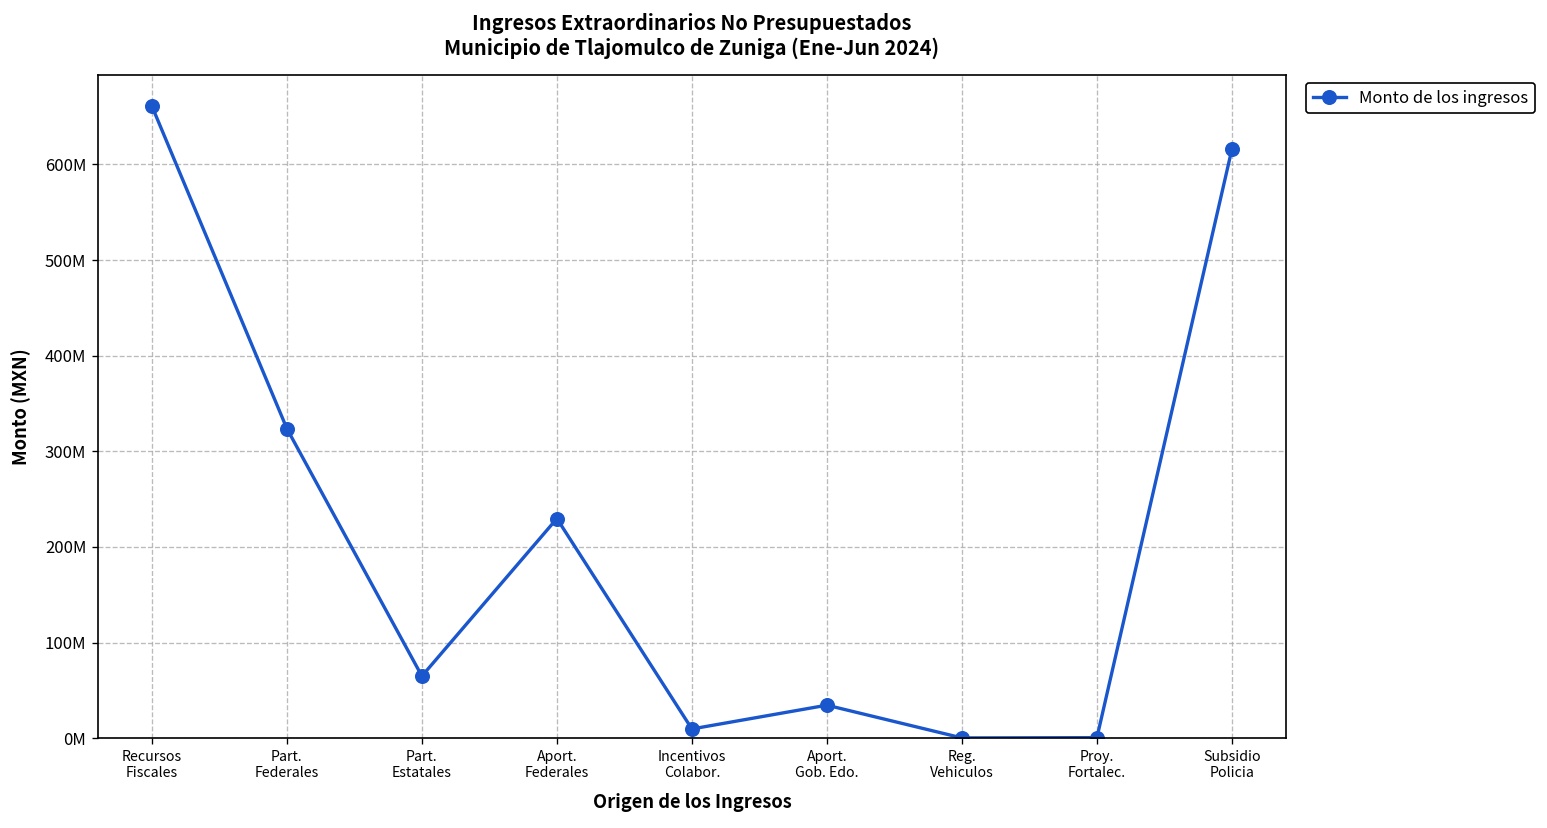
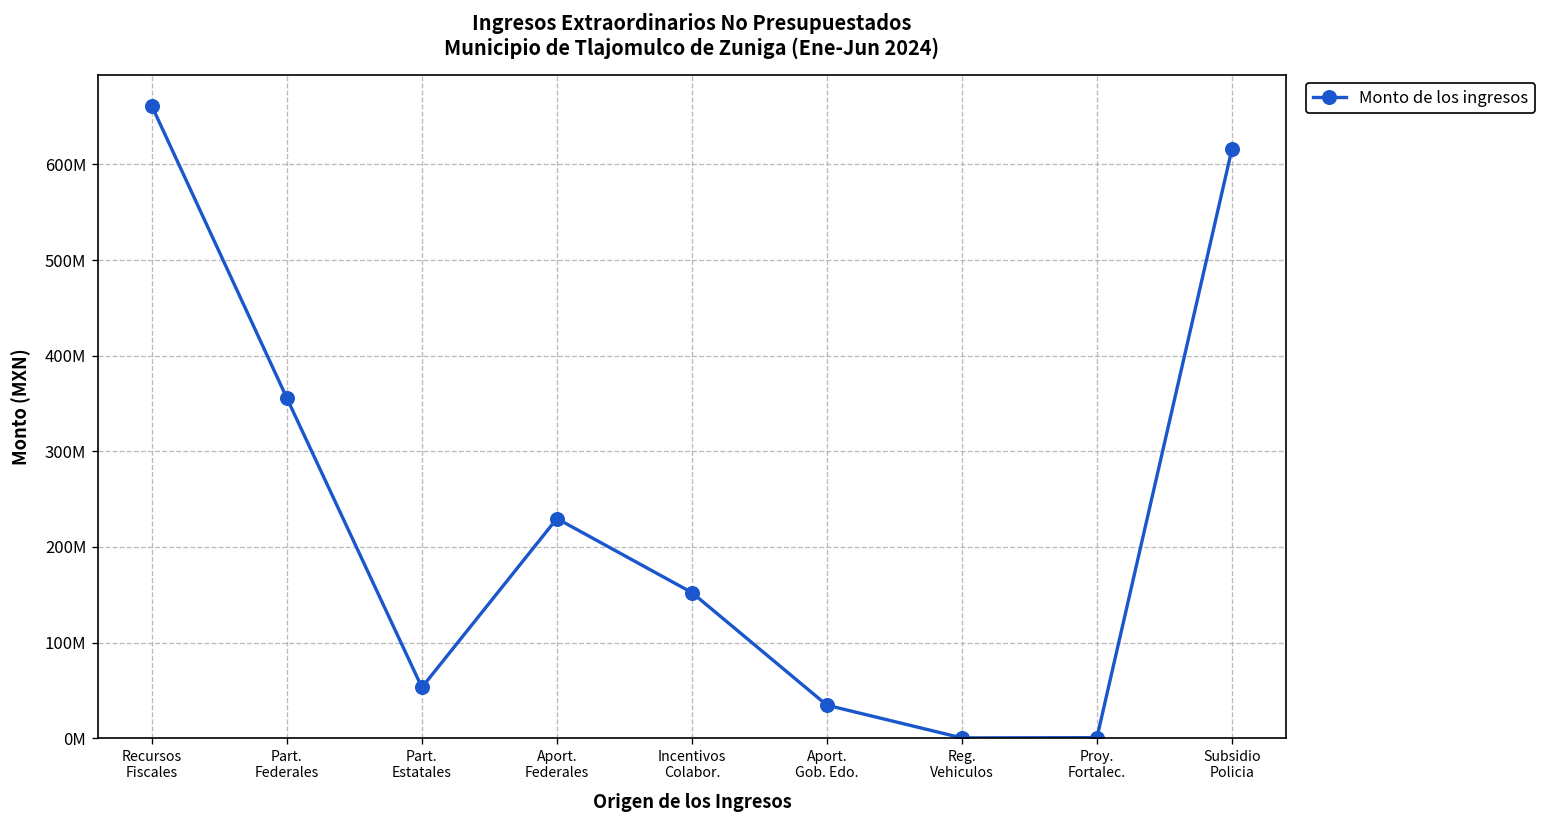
  {
    "Recursos Fiscales": 660000000,
-   "Part. Federales": 320000000,
-   "Part. Estatales": 60000000,
+   "Part. Federales": 360000000,
+   "Part. Estatales": 50000000,
    "Aport. Federales": 230000000,
-   "Incentivos Colabor.": 10000000,
+   "Incentivos Colabor.": 150000000,
    "Aport. Gob. Edo.": 30000000,
    "Reg. Vehiculos": 0,
    "Proy. Fortalec.": 0,
    "Subsidio Policia": 620000000
  }
